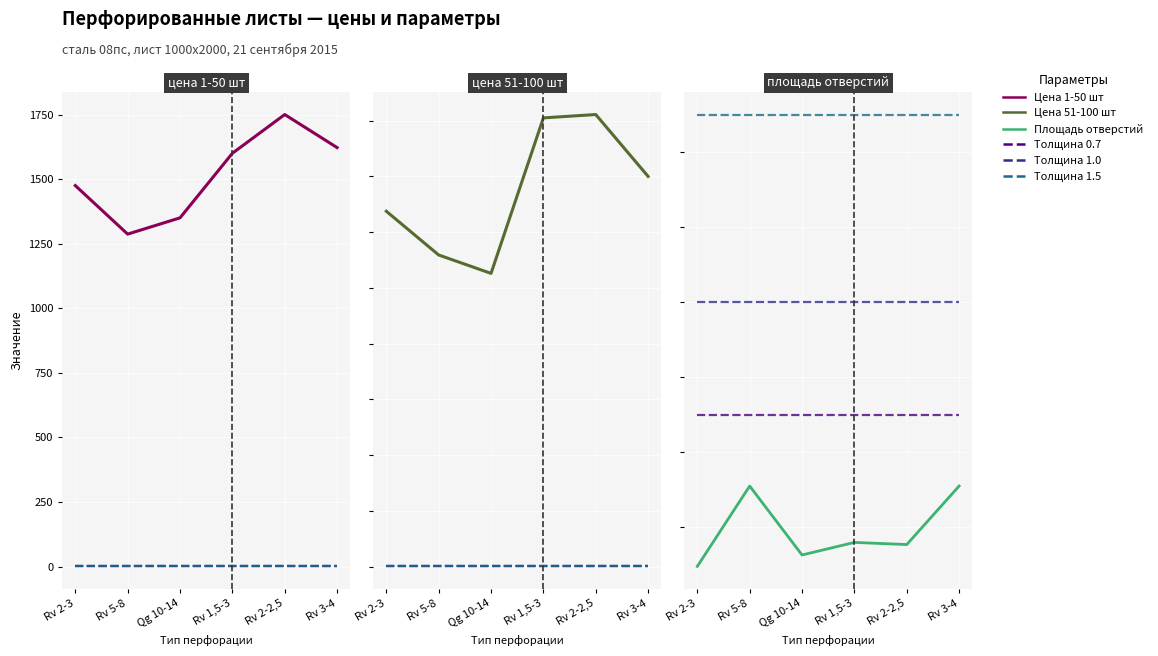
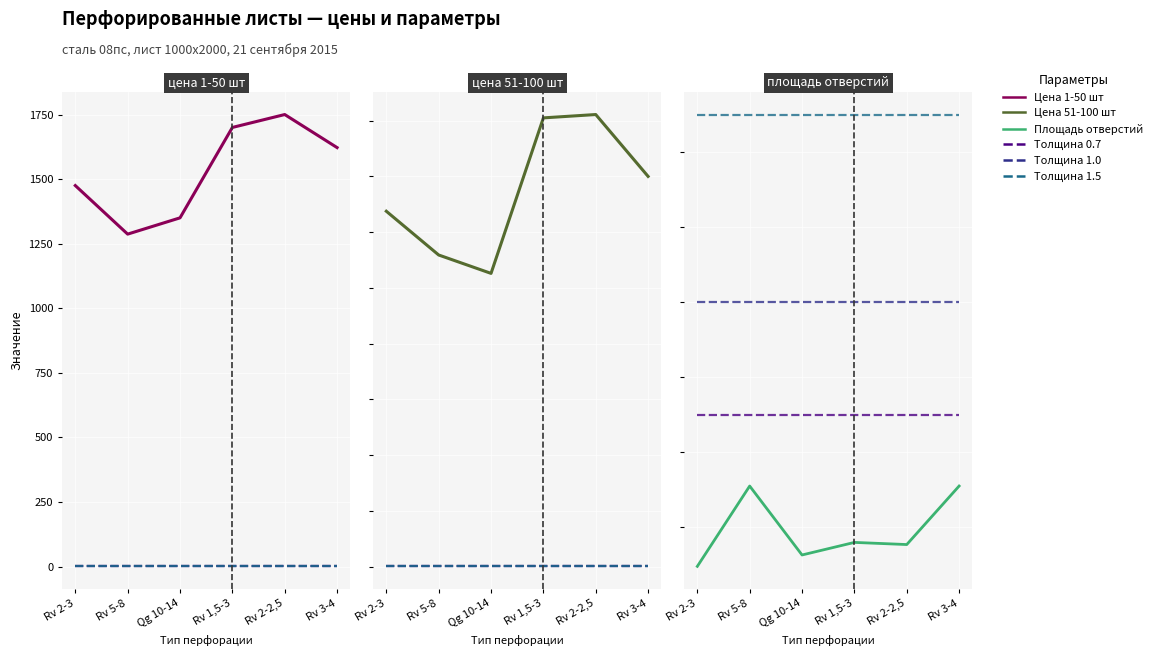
  {
    "цена 1-50 шт": {
      "Цена 1-50 шт": {
        "Rv 2-3": 1480,
        "Rv 5-8": 1290,
        "Qg 10-14": 1350,
-       "Rv 1,5-3": 1600,
+       "Rv 1,5-3": 1700,
        "Rv 2-2,5": 1750,
        "Rv 3-4": 1620
      },
      "Толщина 1.5": {
        "Rv 2-3": 0,
        "Rv 5-8": 0,
        "Qg 10-14": 0,
        "Rv 1,5-3": 0,
        "Rv 2-2,5": 0,
        "Rv 3-4": 0
      }
    }
  }
